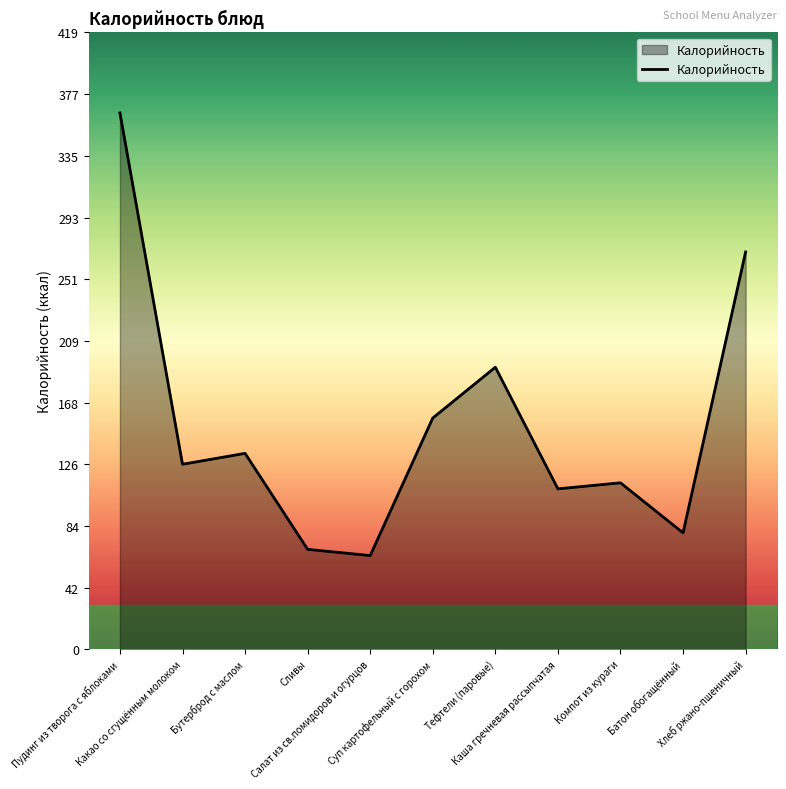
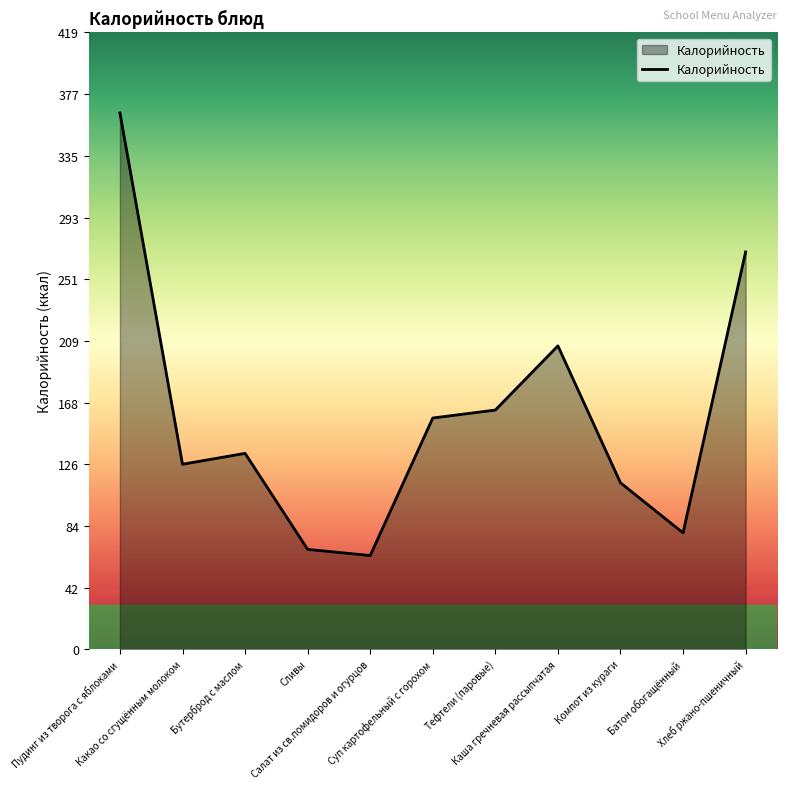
  {
    "Пудинг из творога с яблоками": 364,
    "Какао со сгущённым молоком": 126,
    "Бутерброд с маслом": 133,
    "Сливы": 68,
    "Салат из св.помидоров и огурцов": 64,
    "Суп картофельный с горохом": 157,
-   "Тефтели (паровые)": 192,
-   "Каша гречневая рассыпчатая": 109,
+   "Тефтели (паровые)": 162,
+   "Каша гречневая рассыпчатая": 206,
    "Компот из кураги": 113,
    "Батон обогащённый": 79,
    "Хлеб ржано-пшеничный": 270
  }
